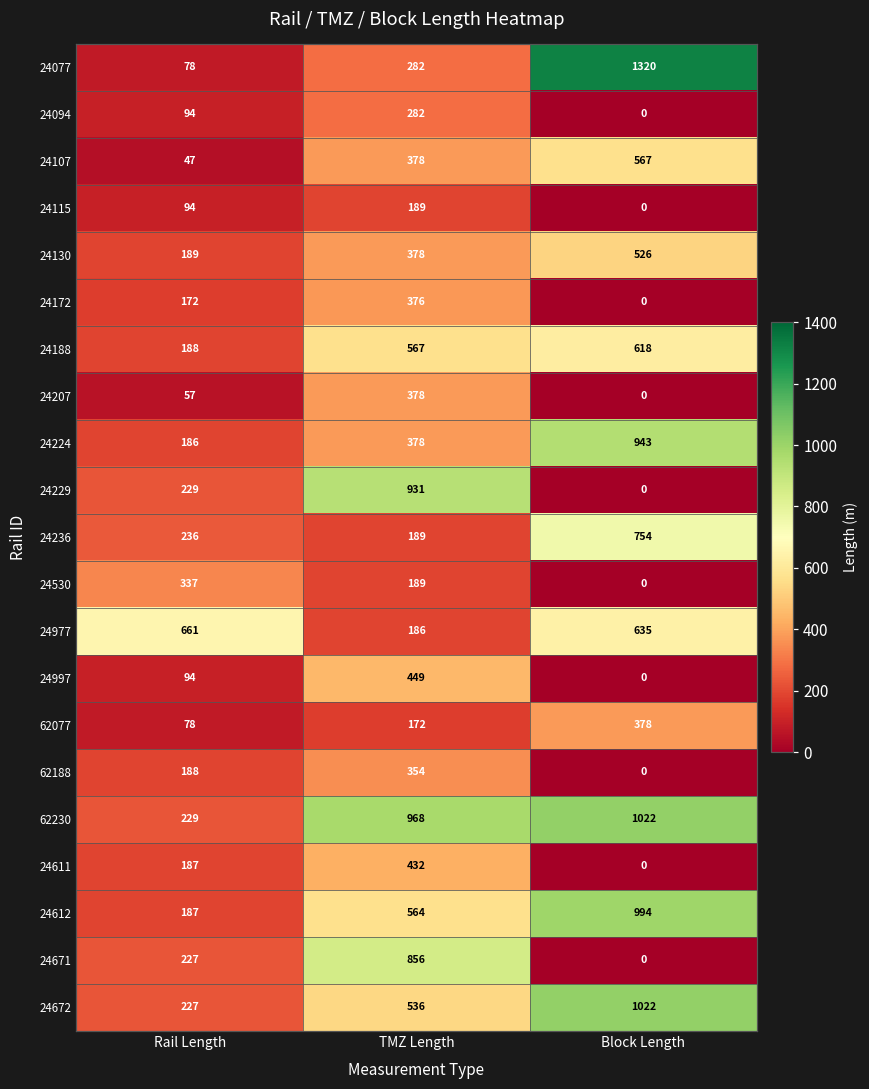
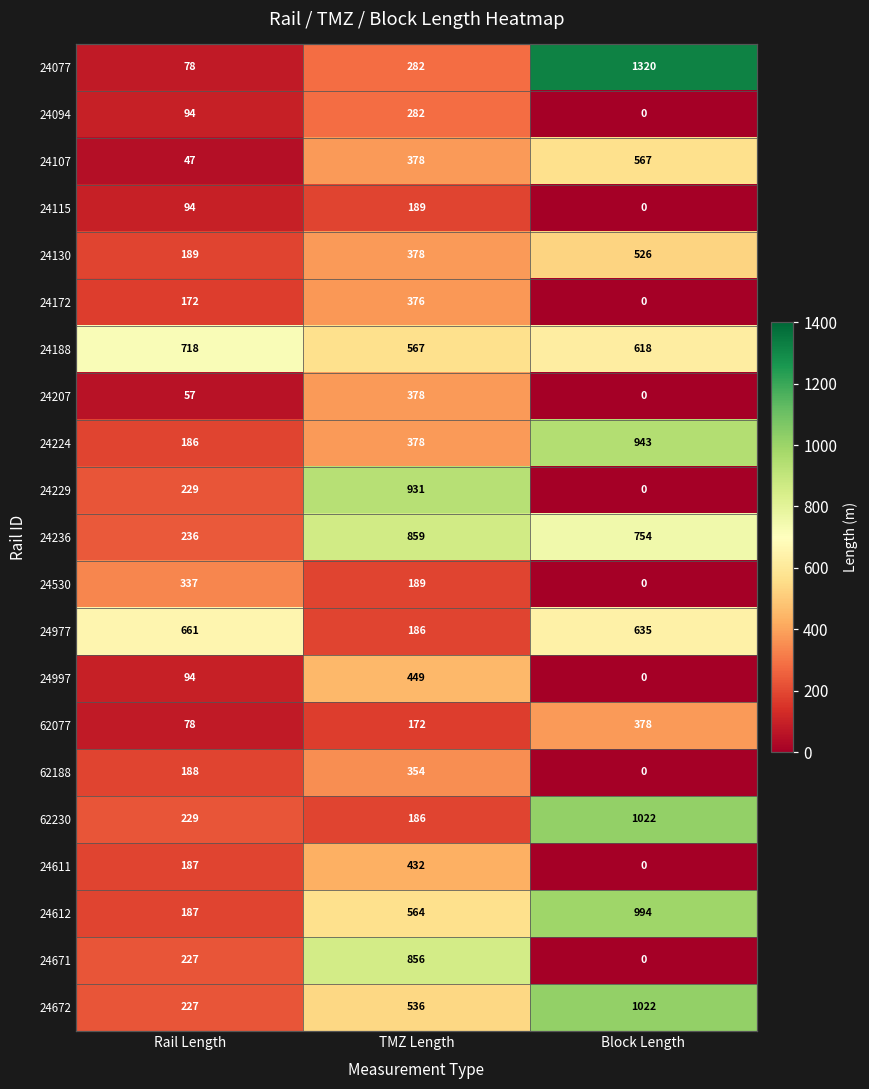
  {
    "24077": {
      "Rail Length": 78,
      "TMZ Length": 282,
      "Block Length": 1320
    },
    "24094": {
      "Rail Length": 94,
      "TMZ Length": 282,
      "Block Length": 0
    },
    "24107": {
      "Rail Length": 47,
      "TMZ Length": 378,
      "Block Length": 567
    },
    "24115": {
      "Rail Length": 94,
      "TMZ Length": 189,
      "Block Length": 0
    },
    "24130": {
      "Rail Length": 189,
      "TMZ Length": 378,
      "Block Length": 526
    },
    "24172": {
      "Rail Length": 172,
      "TMZ Length": 376,
      "Block Length": 0
    },
    "24188": {
-     "Rail Length": 188,
+     "Rail Length": 718,
      "TMZ Length": 567,
      "Block Length": 618
    },
    "24207": {
      "Rail Length": 57,
      "TMZ Length": 378,
      "Block Length": 0
    },
    "24224": {
      "Rail Length": 186,
      "TMZ Length": 378,
      "Block Length": 943
    },
    "24229": {
      "Rail Length": 229,
      "TMZ Length": 931,
      "Block Length": 0
    },
    "24236": {
      "Rail Length": 236,
-     "TMZ Length": 189,
+     "TMZ Length": 859,
      "Block Length": 754
    },
    "24530": {
      "Rail Length": 337,
      "TMZ Length": 189,
      "Block Length": 0
    },
    "24977": {
      "Rail Length": 661,
      "TMZ Length": 186,
      "Block Length": 635
    },
    "24997": {
      "Rail Length": 94,
      "TMZ Length": 449,
      "Block Length": 0
    },
    "62077": {
      "Rail Length": 78,
      "TMZ Length": 172,
      "Block Length": 378
    },
    "62188": {
      "Rail Length": 188,
      "TMZ Length": 354,
      "Block Length": 0
    },
    "62230": {
      "Rail Length": 229,
-     "TMZ Length": 968,
+     "TMZ Length": 186,
      "Block Length": 1022
    },
    "24611": {
      "Rail Length": 187,
      "TMZ Length": 432,
      "Block Length": 0
    },
    "24612": {
      "Rail Length": 187,
      "TMZ Length": 564,
      "Block Length": 994
    },
    "24671": {
      "Rail Length": 227,
      "TMZ Length": 856,
      "Block Length": 0
    },
    "24672": {
      "Rail Length": 227,
      "TMZ Length": 536,
      "Block Length": 1022
    }
  }
